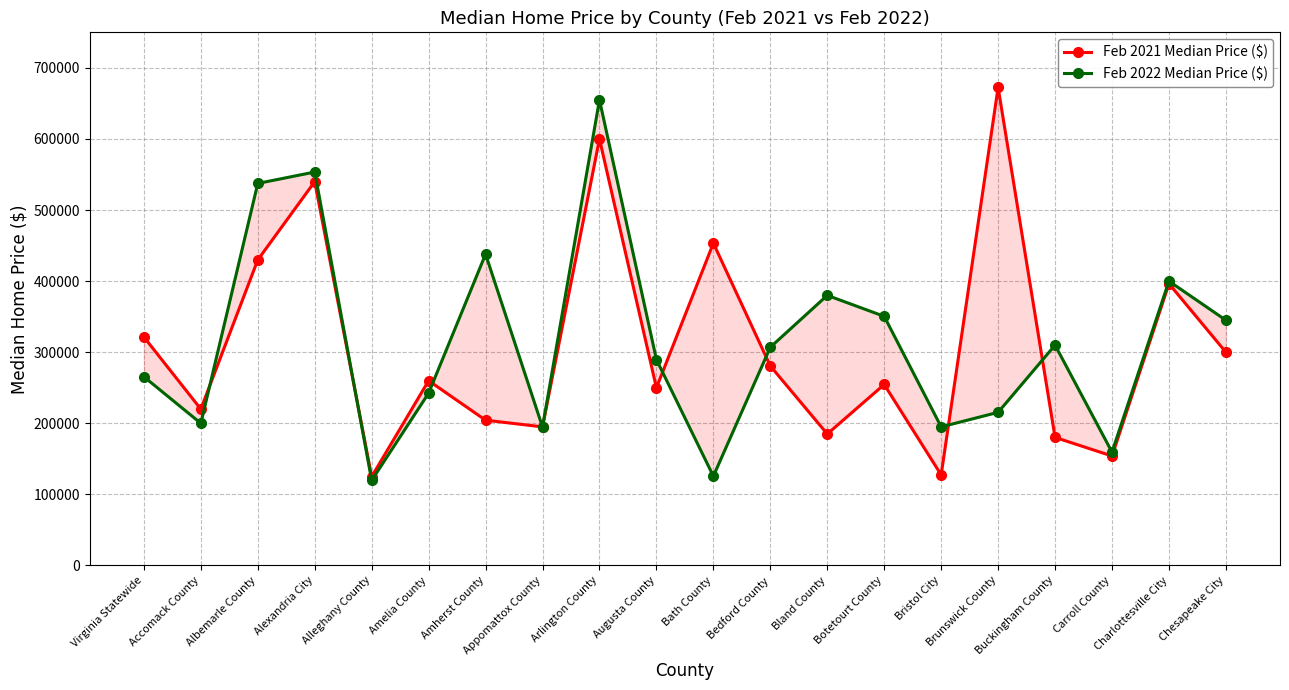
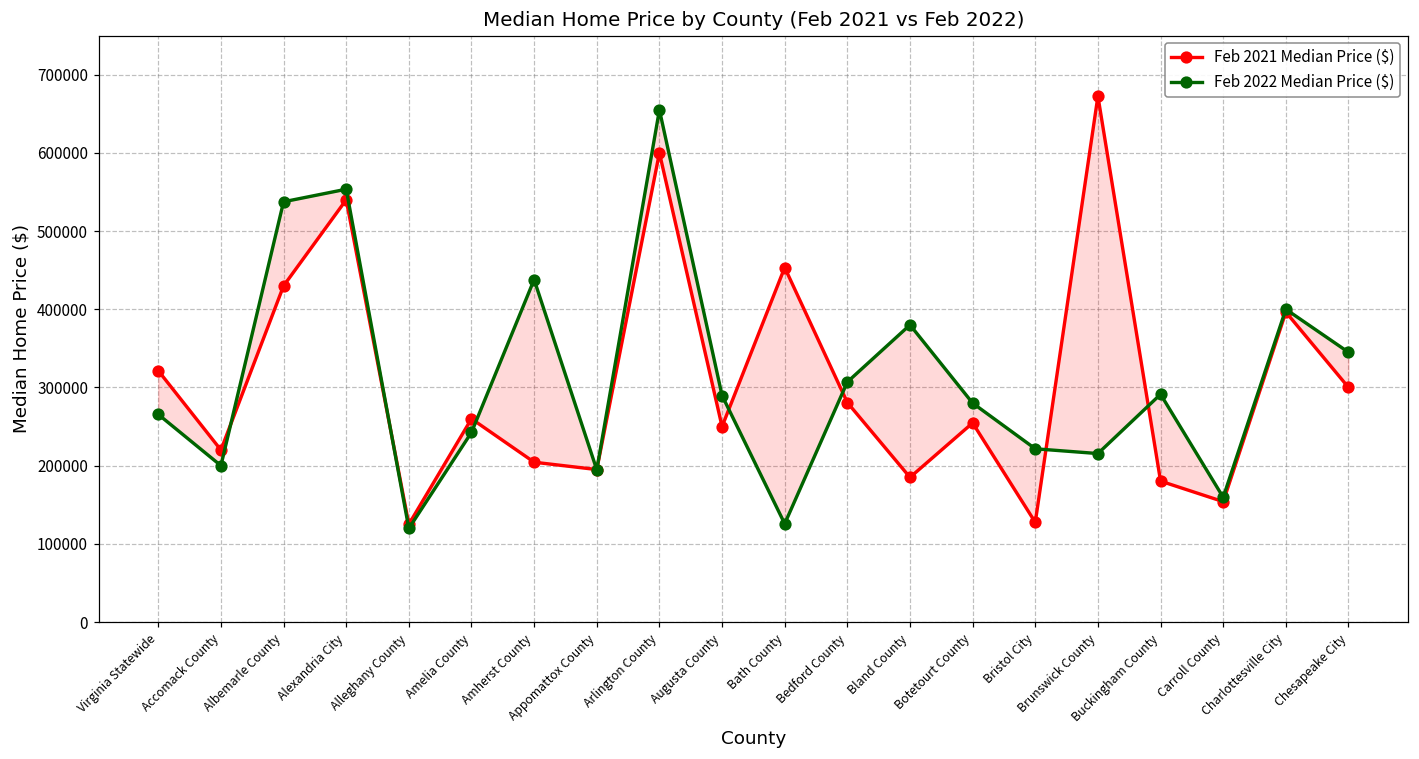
  {
    "Feb 2022 Median Price ($)": {
      "Virginia Statewide": 270000,
      "Accomack County": 200000,
      "Alleghany County": 120000,
      "Amelia County": 240000,
      "Bath County": 130000,
-     "Botetourt County": 350000,
-     "Bristol City": 200000,
+     "Botetourt County": 280000,
+     "Bristol City": 220000,
      "Brunswick County": 220000,
-     "Buckingham County": 310000
+     "Buckingham County": 290000
    }
  }
